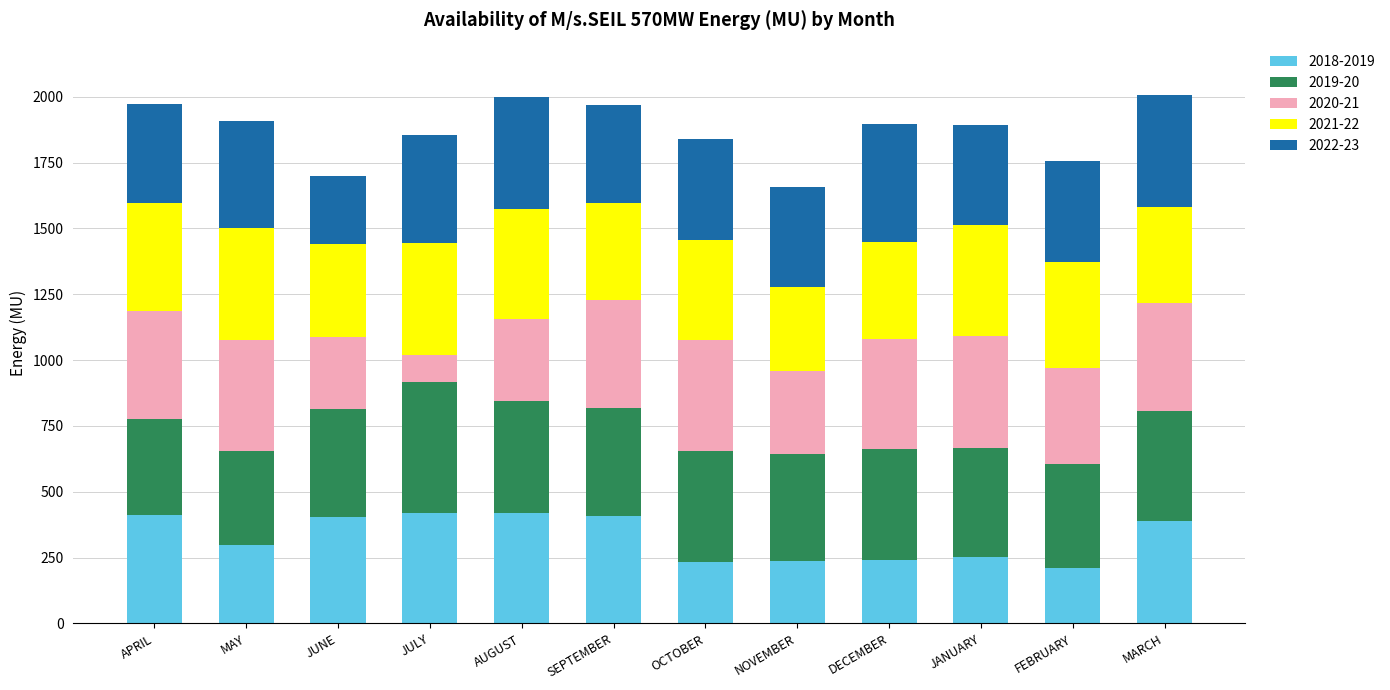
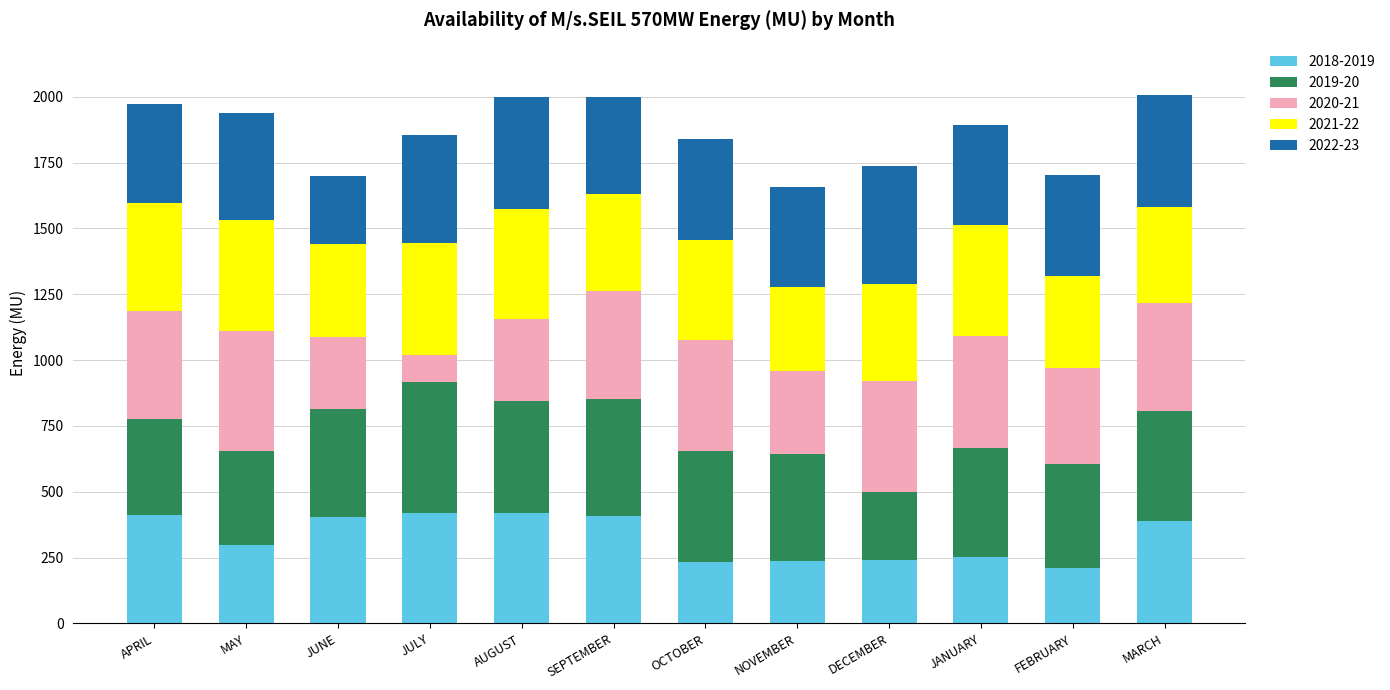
  {
    "2018-2019": {
      "APRIL": 410,
      "MAY": 300,
      "JUNE": 410,
      "JULY": 420,
      "AUGUST": 420,
      "SEPTEMBER": 410,
      "OCTOBER": 230,
      "NOVEMBER": 240,
      "DECEMBER": 240,
      "JANUARY": 250,
      "FEBRUARY": 210,
      "MARCH": 390
    },
    "2019-20": {
      "APRIL": 370,
      "MAY": 360,
      "JUNE": 410,
      "JULY": 500,
      "AUGUST": 420,
-     "SEPTEMBER": 410,
+     "SEPTEMBER": 440,
      "OCTOBER": 420,
      "NOVEMBER": 410,
-     "DECEMBER": 420,
+     "DECEMBER": 260,
      "JANUARY": 410,
      "FEBRUARY": 400,
      "MARCH": 420
    },
    "2020-21": {
      "APRIL": 410,
-     "MAY": 420,
+     "MAY": 460,
      "JUNE": 270,
      "JULY": 110,
      "AUGUST": 310,
      "SEPTEMBER": 410,
      "OCTOBER": 420,
      "NOVEMBER": 320,
      "DECEMBER": 420,
      "JANUARY": 420,
      "FEBRUARY": 360,
      "MARCH": 410
    },
    "2021-22": {
      "APRIL": 410,
      "MAY": 420,
      "JUNE": 350,
      "JULY": 420,
      "AUGUST": 420,
      "SEPTEMBER": 370,
      "OCTOBER": 380,
      "NOVEMBER": 320,
      "DECEMBER": 370,
      "JANUARY": 420,
-     "FEBRUARY": 410,
+     "FEBRUARY": 350,
      "MARCH": 370
    },
    "2022-23": {
      "APRIL": 380,
      "MAY": 400,
      "JUNE": 260,
      "JULY": 410,
      "AUGUST": 420,
      "SEPTEMBER": 370,
      "OCTOBER": 380,
      "NOVEMBER": 380,
      "DECEMBER": 450,
      "JANUARY": 380,
      "FEBRUARY": 380,
      "MARCH": 420
    }
  }
